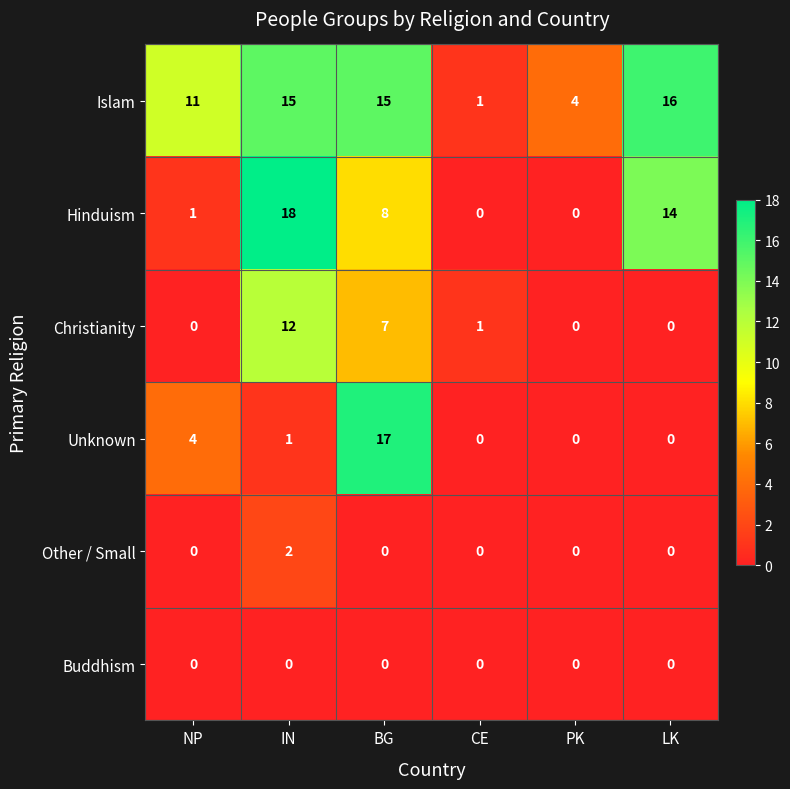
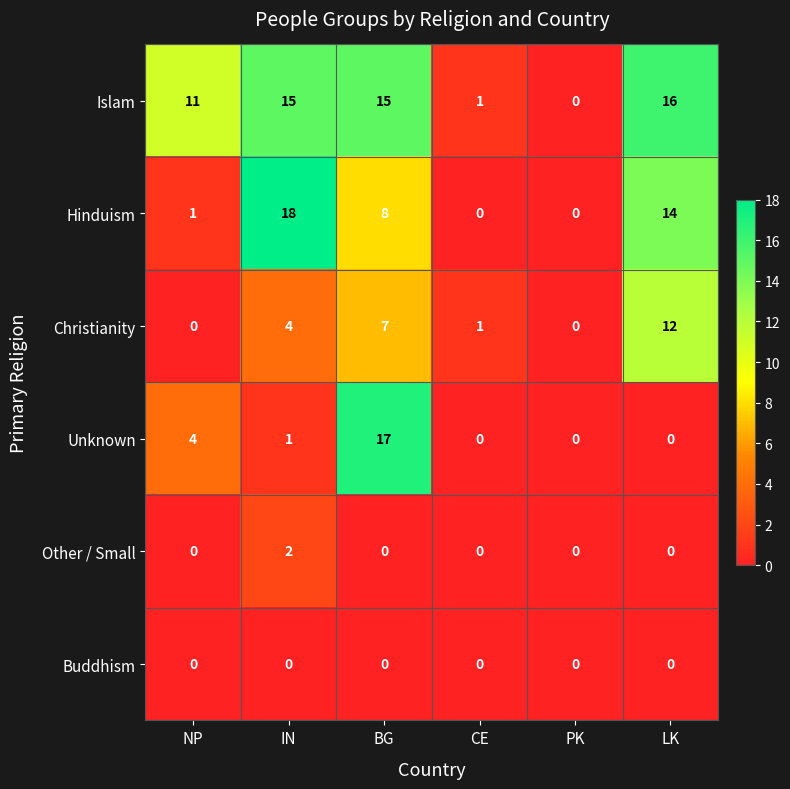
  {
    "Islam": {
      "NP": 11,
      "IN": 15,
      "BG": 15,
      "CE": 1,
-     "PK": 4,
+     "PK": 0,
      "LK": 16
    },
    "Hinduism": {
      "NP": 1,
      "IN": 18,
      "BG": 8,
      "CE": 0,
      "PK": 0,
      "LK": 14
    },
    "Christianity": {
      "NP": 0,
-     "IN": 12,
+     "IN": 4,
      "BG": 7,
      "CE": 1,
      "PK": 0,
-     "LK": 0
+     "LK": 12
    },
    "Unknown": {
      "NP": 4,
      "IN": 1,
      "BG": 17,
      "CE": 0,
      "PK": 0,
      "LK": 0
    },
    "Other / Small": {
      "NP": 0,
      "IN": 2,
      "BG": 0,
      "CE": 0,
      "PK": 0,
      "LK": 0
    },
    "Buddhism": {
      "NP": 0,
      "IN": 0,
      "BG": 0,
      "CE": 0,
      "PK": 0,
      "LK": 0
    }
  }
